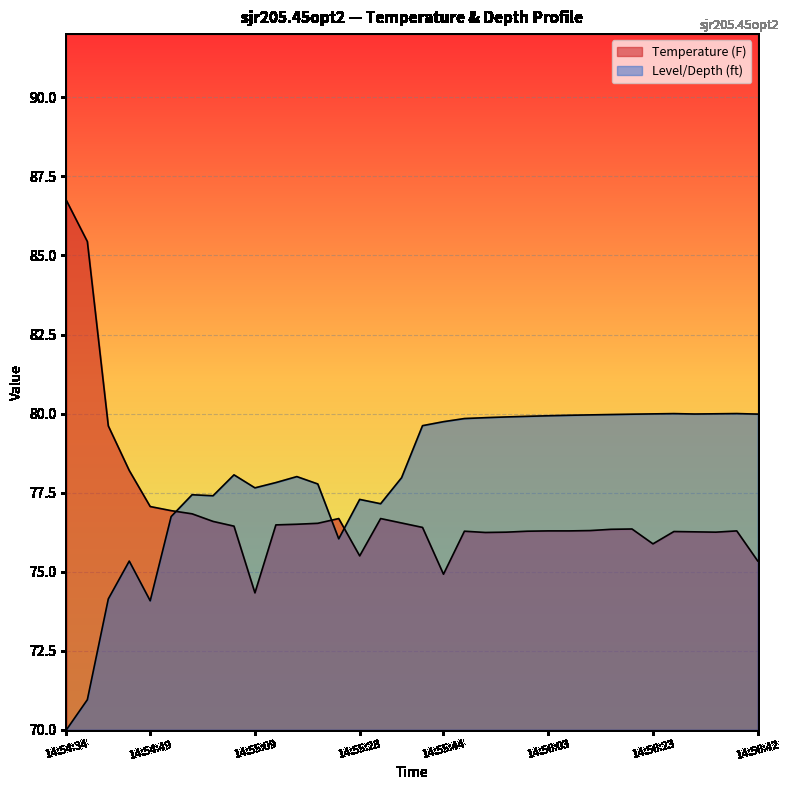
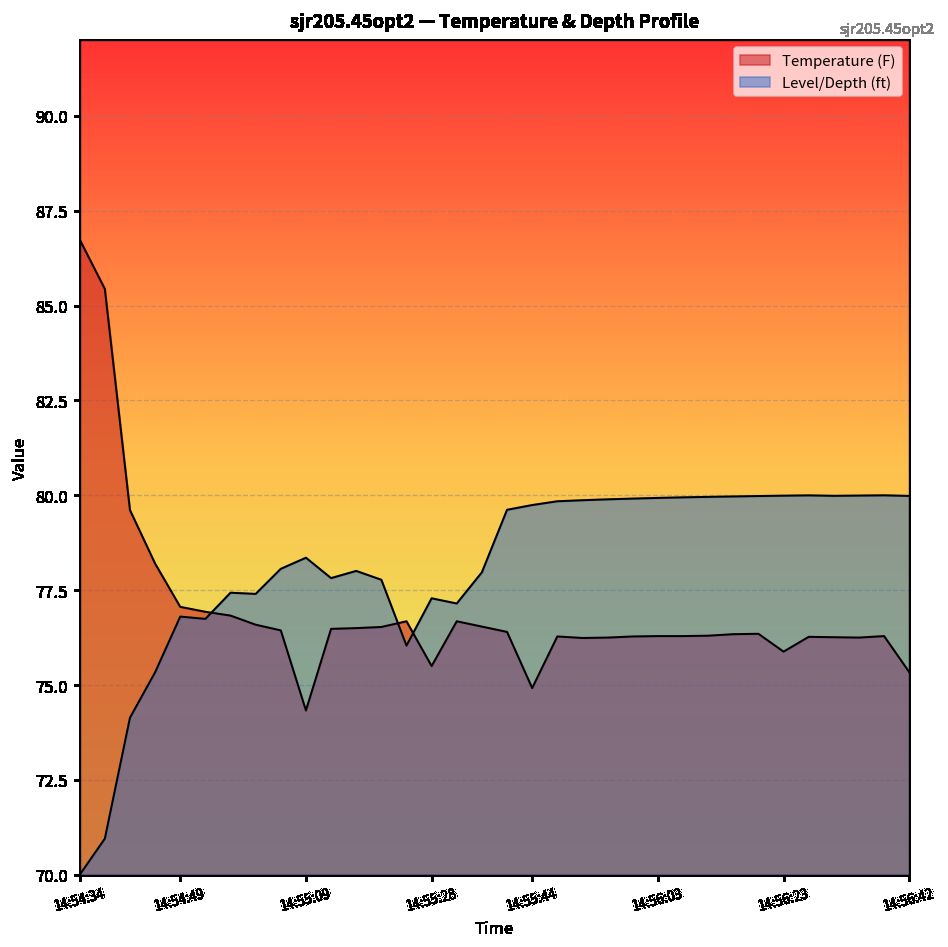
  {
    "Temperature (F)": {
      "14:54:34": 86.7,
      "14:54:49": 77.1,
      "14:55:09": 74.3,
      "14:55:28": 75.5,
      "14:55:44": 74.9,
      "14:56:03": 76.3,
      "14:56:23": 75.9,
      "14:56:42": 75.3
    },
    "Level/Depth (ft)": {
      "14:54:34": 70.0,
-     "14:54:49": 74.1,
-     "14:55:09": 77.7,
+     "14:54:49": 76.8,
+     "14:55:09": 78.4,
      "14:55:28": 77.3,
      "14:55:44": 79.7,
      "14:56:03": 79.9,
      "14:56:23": 80.0,
      "14:56:42": 80.0
    }
  }
